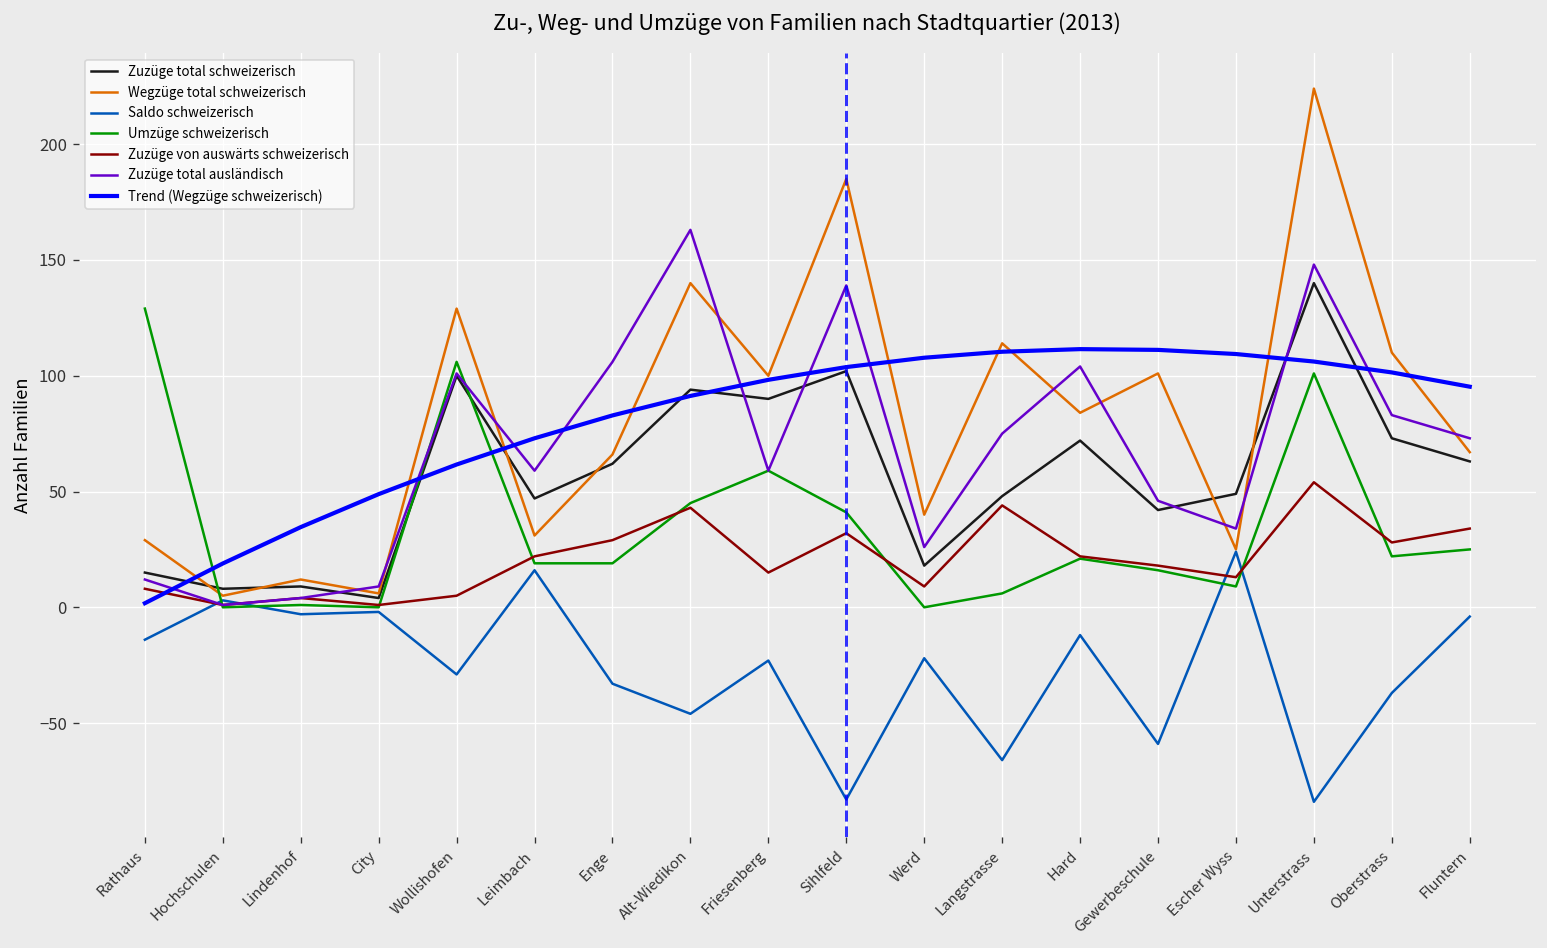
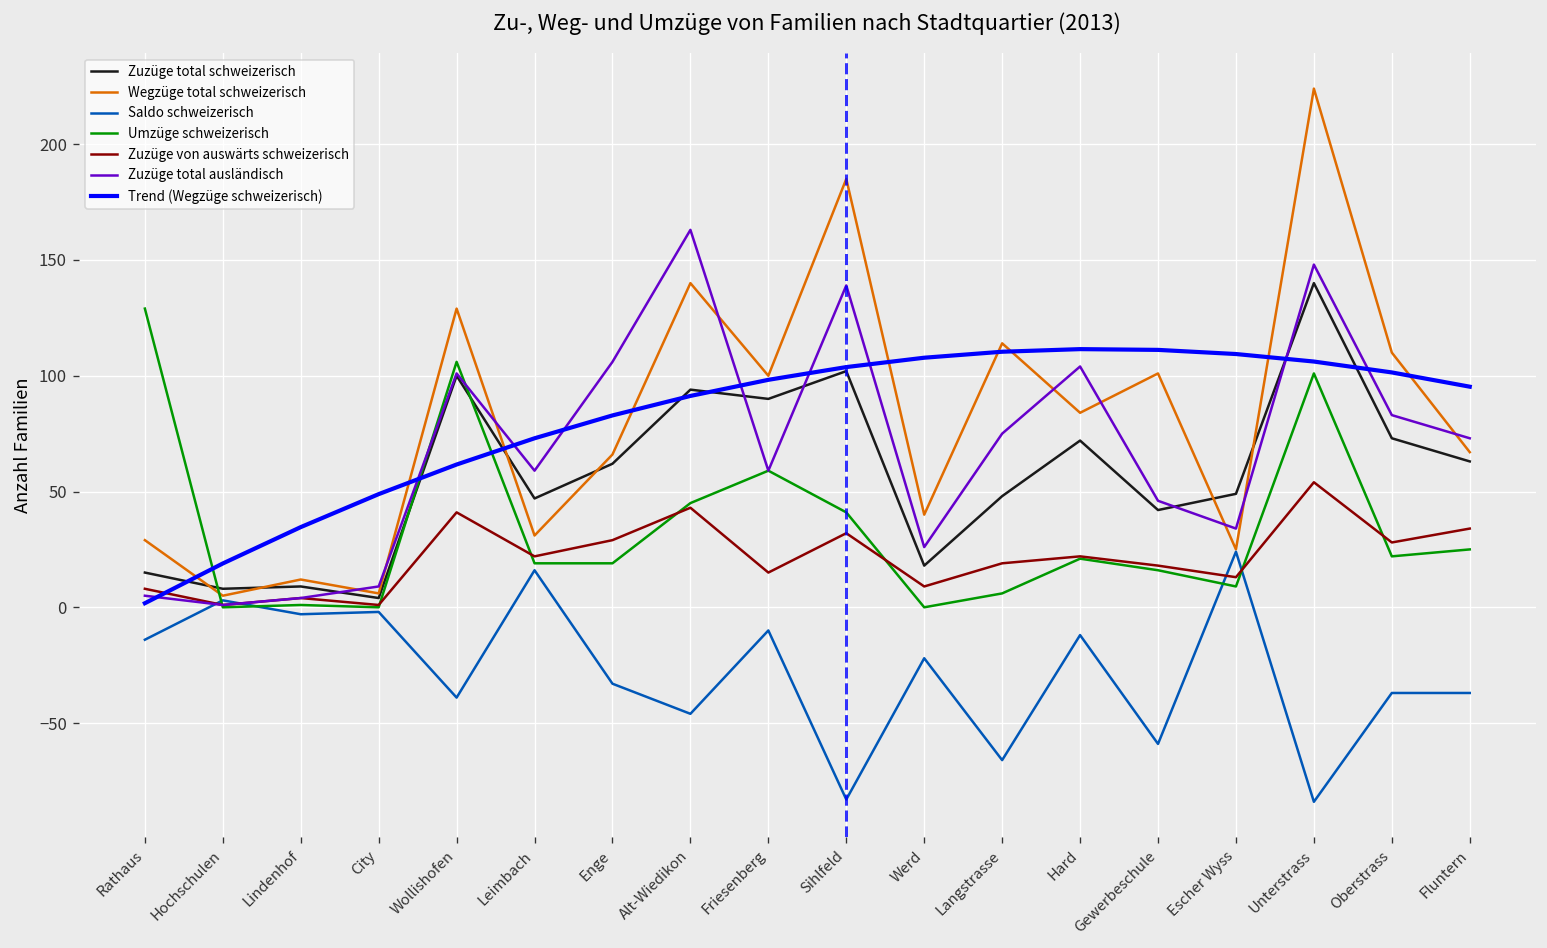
  {
    "Zuzüge total schweizerisch": {
      "Rathaus": 15,
      "Hochschulen": 8,
      "Lindenhof": 9,
      "City": 4,
      "Leimbach": 47,
      "Enge": 62,
      "Alt-Wiedikon": 94,
      "Friesenberg": 90,
      "Sihlfeld": 102,
      "Werd": 18,
      "Langstrasse": 48,
      "Hard": 72,
      "Gewerbeschule": 42,
      "Escher Wyss": 49,
      "Unterstrass": 140,
      "Oberstrass": 73,
      "Fluntern": 63
    },
    "Wegzüge total schweizerisch": {
      "Rathaus": 29,
      "Hochschulen": 5,
      "Lindenhof": 12,
      "City": 6,
      "Wollishofen": 129,
      "Leimbach": 31,
      "Enge": 66,
      "Alt-Wiedikon": 140,
      "Friesenberg": 100,
      "Sihlfeld": 185,
      "Werd": 40,
      "Langstrasse": 114,
      "Hard": 84,
      "Gewerbeschule": 101,
      "Unterstrass": 224,
      "Oberstrass": 110,
      "Fluntern": 67
    },
    "Saldo schweizerisch": {
      "Rathaus": -14,
      "Hochschulen": 3,
      "Lindenhof": -3,
      "City": -2,
-     "Wollishofen": -29,
+     "Wollishofen": -39,
      "Leimbach": 16,
      "Enge": -33,
      "Alt-Wiedikon": -46,
-     "Friesenberg": -23,
+     "Friesenberg": -10,
      "Sihlfeld": -83,
      "Werd": -22,
      "Langstrasse": -66,
      "Hard": -12,
      "Gewerbeschule": -59,
      "Unterstrass": -84,
      "Oberstrass": -37,
-     "Fluntern": -4
+     "Fluntern": -37
    },
    "Umzüge schweizerisch": {
      "Rathaus": 129,
      "Lindenhof": 1,
      "Wollishofen": 106,
      "Leimbach": 19,
      "Enge": 19,
      "Alt-Wiedikon": 45,
      "Sihlfeld": 41,
      "Werd": 0,
      "Langstrasse": 6,
      "Gewerbeschule": 16,
      "Escher Wyss": 9,
      "Unterstrass": 101,
      "Oberstrass": 22,
      "Fluntern": 25
    },
    "Zuzüge von auswärts schweizerisch": {
      "Rathaus": 8,
-     "Wollishofen": 5,
+     "Wollishofen": 41,
      "Leimbach": 22,
      "Enge": 29,
      "Alt-Wiedikon": 43,
      "Friesenberg": 15,
      "Sihlfeld": 32,
      "Werd": 9,
-     "Langstrasse": 44,
+     "Langstrasse": 19,
      "Gewerbeschule": 18,
      "Escher Wyss": 13,
      "Unterstrass": 54,
      "Oberstrass": 28,
      "Fluntern": 34
    },
    "Zuzüge total ausländisch": {
-     "Rathaus": 12,
+     "Rathaus": 5,
      "City": 9,
      "Leimbach": 59,
      "Enge": 106,
      "Alt-Wiedikon": 163,
      "Sihlfeld": 139,
      "Werd": 26,
      "Langstrasse": 75,
      "Hard": 104,
      "Gewerbeschule": 46,
      "Escher Wyss": 34,
      "Unterstrass": 148,
      "Oberstrass": 83,
      "Fluntern": 73
    },
    "Trend (Wegzüge schweizerisch)": {
      "Rathaus": 2,
      "Hochschulen": 19,
      "Lindenhof": 35,
      "City": 49,
      "Wollishofen": 62,
      "Leimbach": 73,
      "Enge": 83,
      "Alt-Wiedikon": 91,
      "Friesenberg": 98,
      "Sihlfeld": 104,
      "Werd": 108,
      "Langstrasse": 110,
      "Hard": 111,
      "Gewerbeschule": 111,
      "Escher Wyss": 109,
      "Unterstrass": 106,
      "Oberstrass": 101,
      "Fluntern": 95
    }
  }
